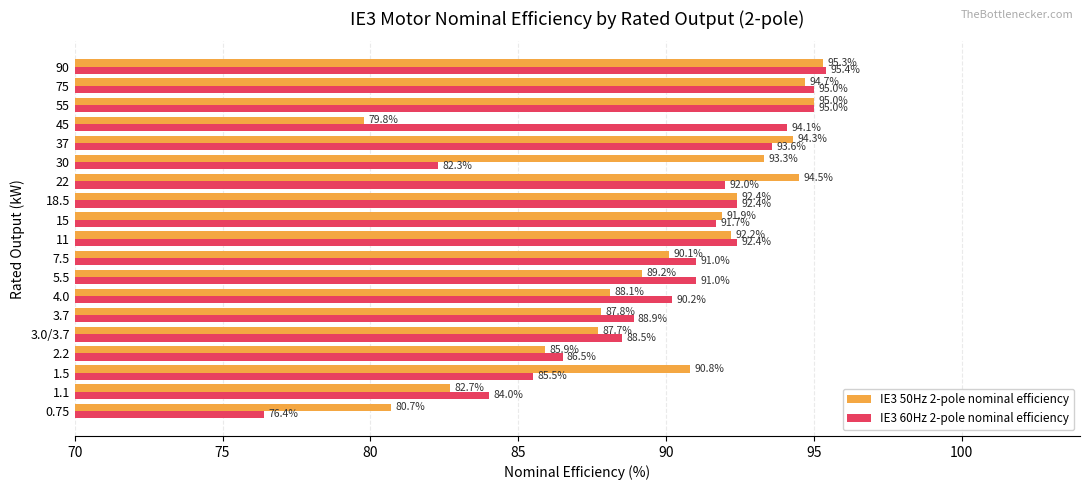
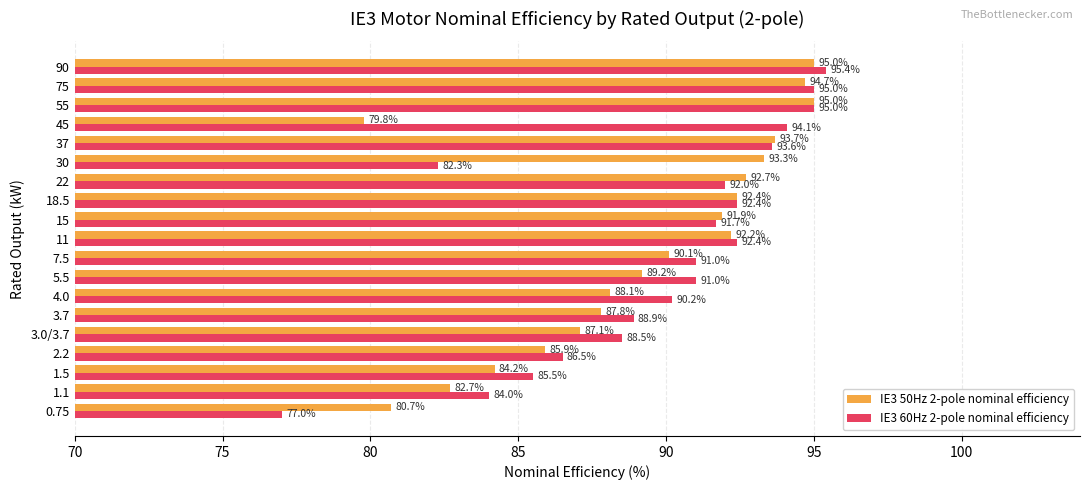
  {
    "IE3 50Hz 2-pole nominal efficiency": {
-     "90": "95.3%",
+     "90": "95.0%",
      "45": "79.8%",
-     "37": "94.3%",
+     "37": "93.7%",
      "30": "93.3%",
-     "22": "94.5%",
+     "22": "92.7%",
      "7.5": "90.1%",
      "5.5": "89.2%",
      "4.0": "88.1%",
      "3.7": "87.8%",
-     "3.0/3.7": "87.7%",
+     "3.0/3.7": "87.1%",
      "2.2": "85.9%",
-     "1.5": "90.8%",
+     "1.5": "84.2%",
      "1.1": "82.7%",
      "0.75": "80.7%"
    },
    "IE3 60Hz 2-pole nominal efficiency": {
      "45": "94.1%",
      "37": "93.6%",
      "30": "82.3%",
      "22": "92.0%",
      "7.5": "91.0%",
      "5.5": "91.0%",
      "4.0": "90.2%",
      "3.7": "88.9%",
      "3.0/3.7": "88.5%",
      "2.2": "86.5%",
      "1.5": "85.5%",
      "1.1": "84.0%",
-     "0.75": "76.4%"
+     "0.75": "77.0%"
    }
  }
